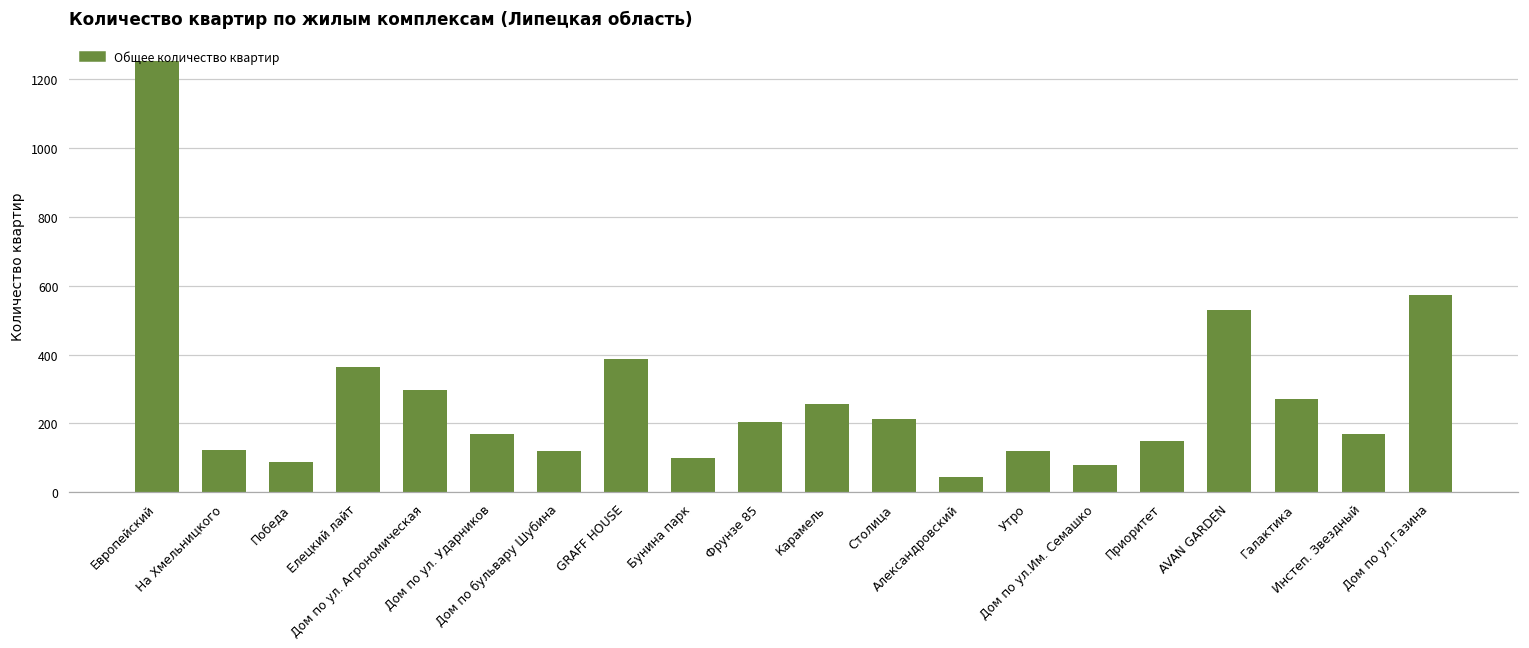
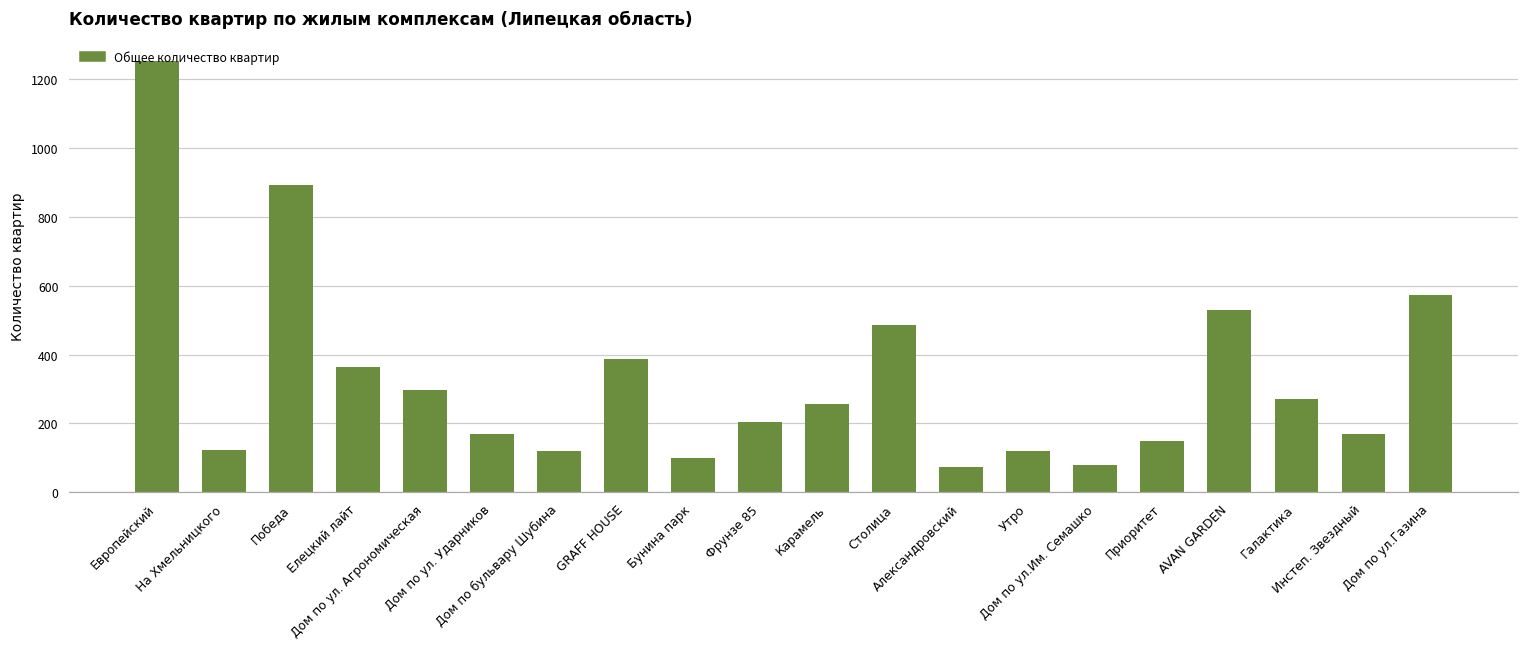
  {
    "Европейский": 1250,
    "На Хмельницкого": 120,
-   "Победа": 90,
+   "Победа": 890,
    "Елецкий лайт": 370,
    "Дом по ул. Агрономическая": 300,
    "Дом по ул. Ударников": 170,
    "Дом по бульвару Шубина": 120,
    "GRAFF HOUSE": 390,
    "Бунина парк": 100,
    "Фрунзе 85": 210,
    "Карамель": 260,
-   "Столица": 210,
-   "Александровский": 50,
+   "Столица": 490,
+   "Александровский": 70,
    "Утро": 120,
    "Дом по ул.Им. Семашко": 80,
    "Приоритет": 150,
    "AVAN GARDEN": 530,
    "Галактика": 270,
    "Инстеп. Звездный": 170,
    "Дом по ул.Газина": 570
  }
